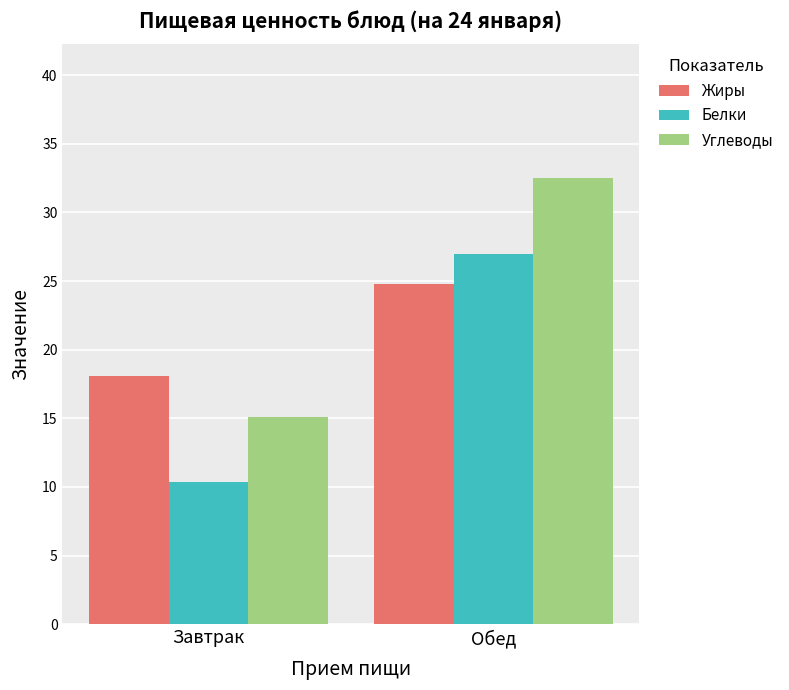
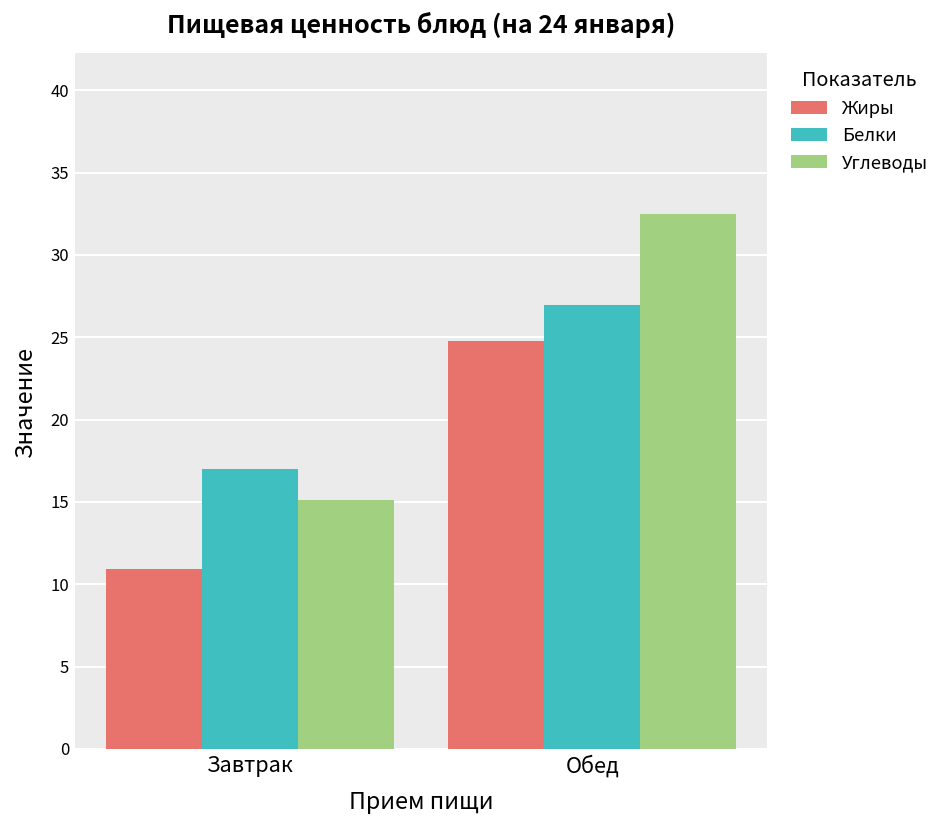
  {
    "Жиры": {
-     "Завтрак": 18.1,
+     "Завтрак": 11.0,
      "Обед": 24.8
    },
    "Белки": {
-     "Завтрак": 10.3,
+     "Завтрак": 17.0,
      "Обед": 27.0
    },
    "Углеводы": {
      "Завтрак": 15.1,
      "Обед": 32.5
    }
  }
